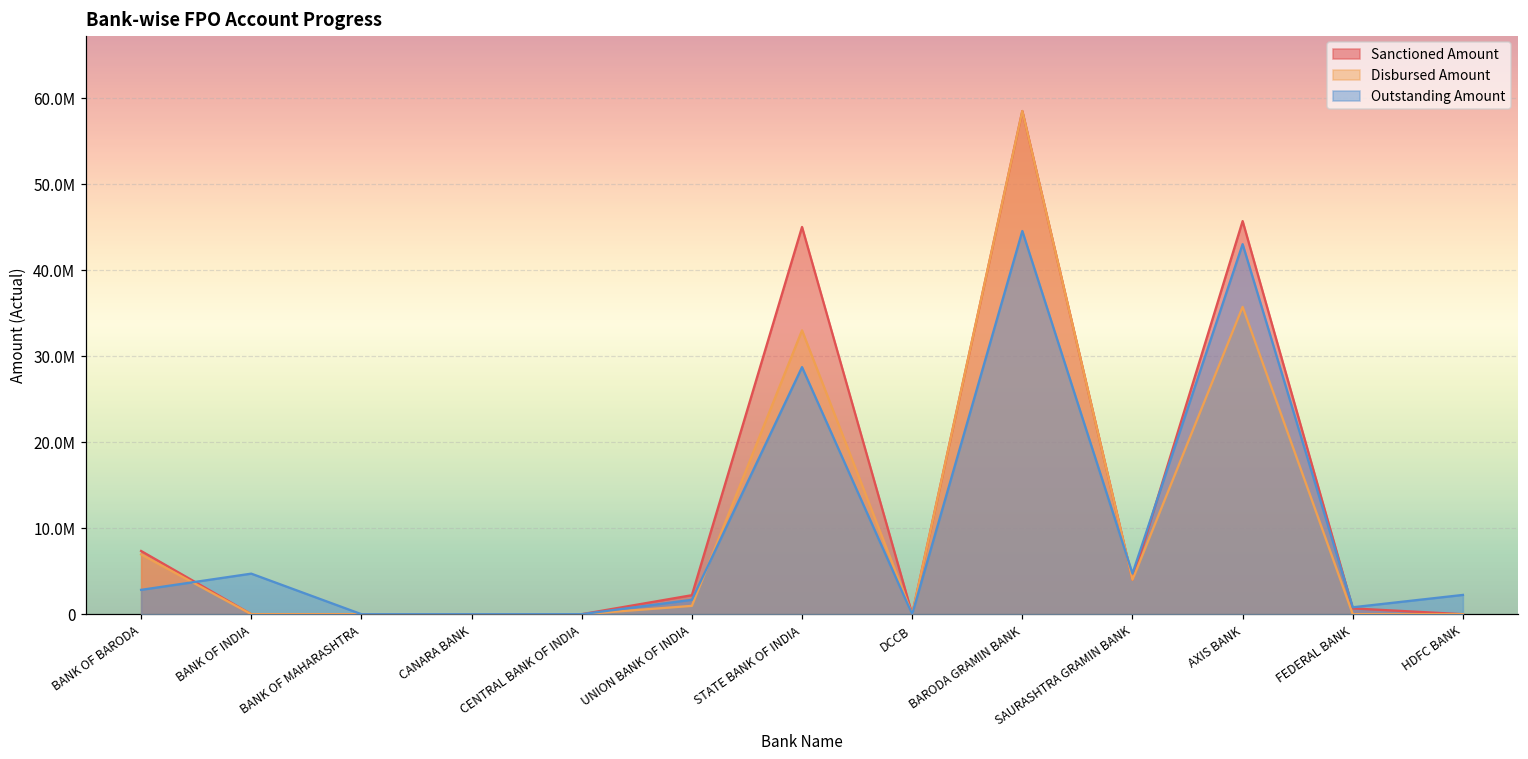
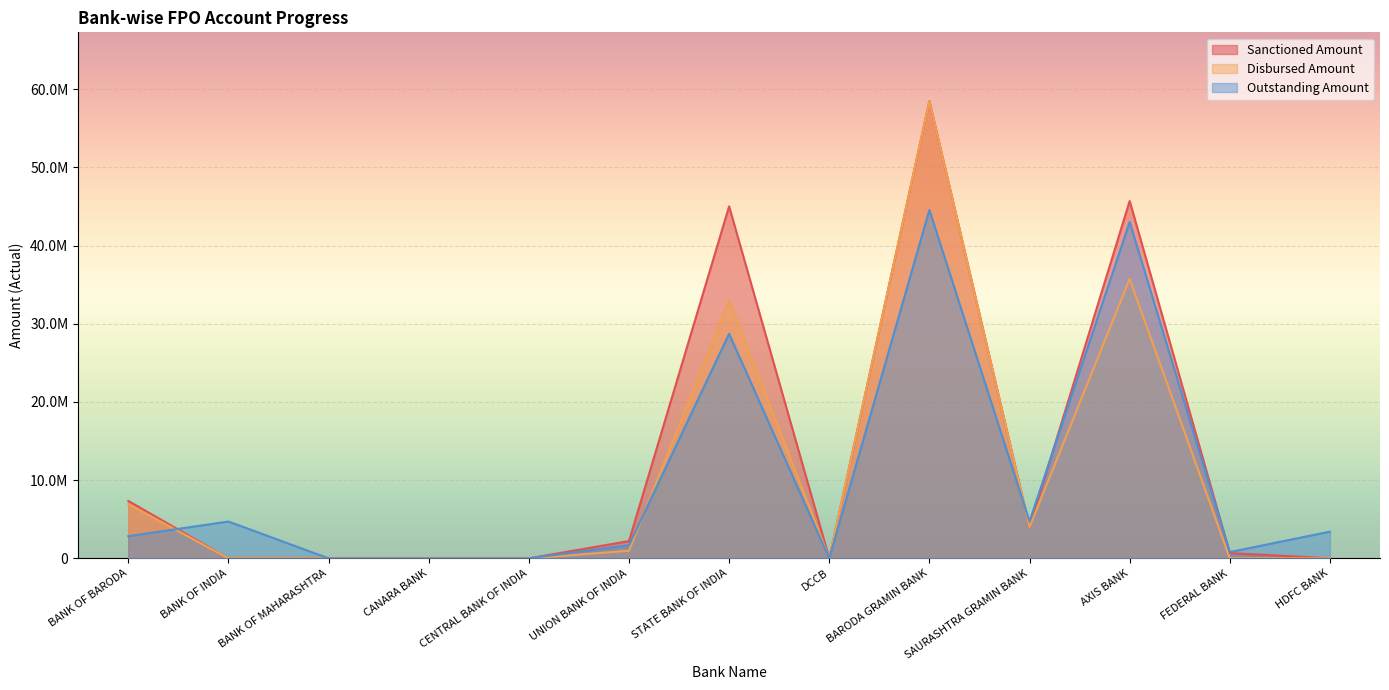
  {
    "Sanctioned Amount": {
      "BANK OF BARODA": 7000000,
      "UNION BANK OF INDIA": 2000000,
      "STATE BANK OF INDIA": 45000000,
      "AXIS BANK": 46000000
    },
    "Disbursed Amount": {
      "BANK OF BARODA": 7000000,
      "UNION BANK OF INDIA": 1000000,
      "STATE BANK OF INDIA": 33000000,
      "AXIS BANK": 36000000,
      "FEDERAL BANK": 0
    },
    "Outstanding Amount": {
      "BANK OF BARODA": 3000000,
      "BANK OF INDIA": 5000000,
      "UNION BANK OF INDIA": 2000000,
      "STATE BANK OF INDIA": 29000000,
      "BARODA GRAMIN BANK": 45000000,
      "SAURASHTRA GRAMIN BANK": 5000000,
      "AXIS BANK": 43000000,
-     "HDFC BANK": 2000000
+     "HDFC BANK": 3000000
    }
  }
